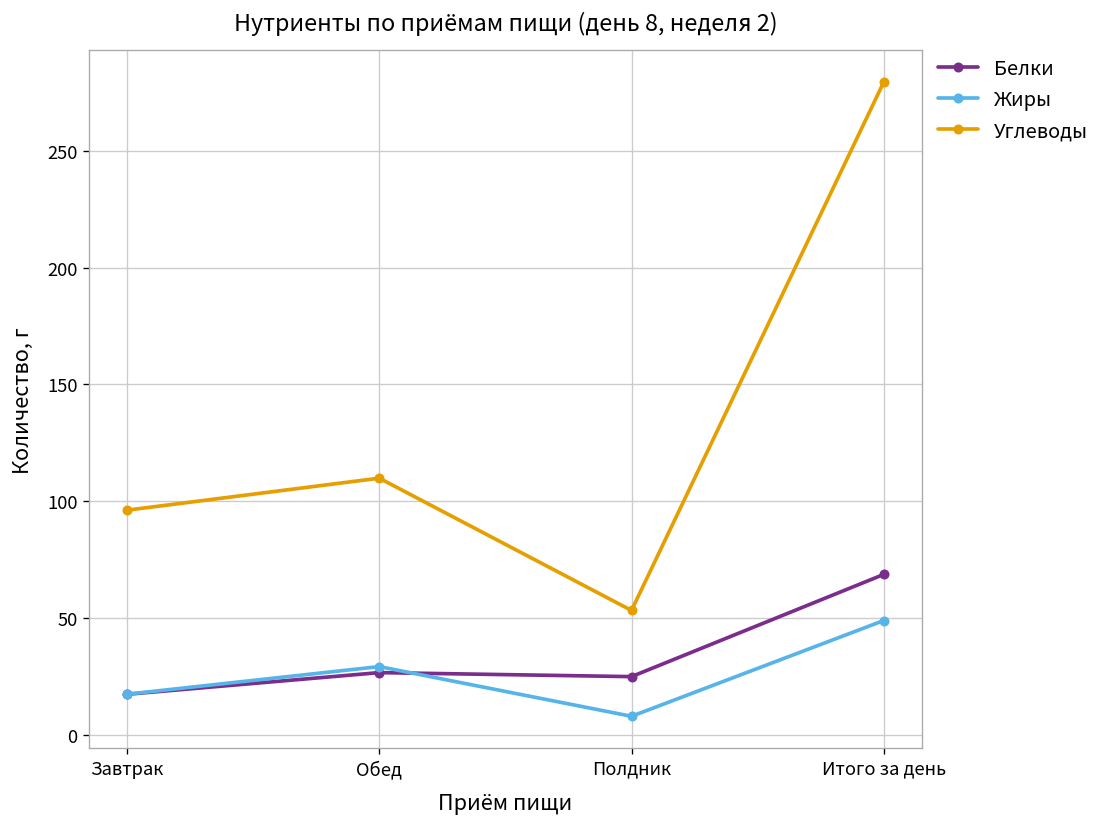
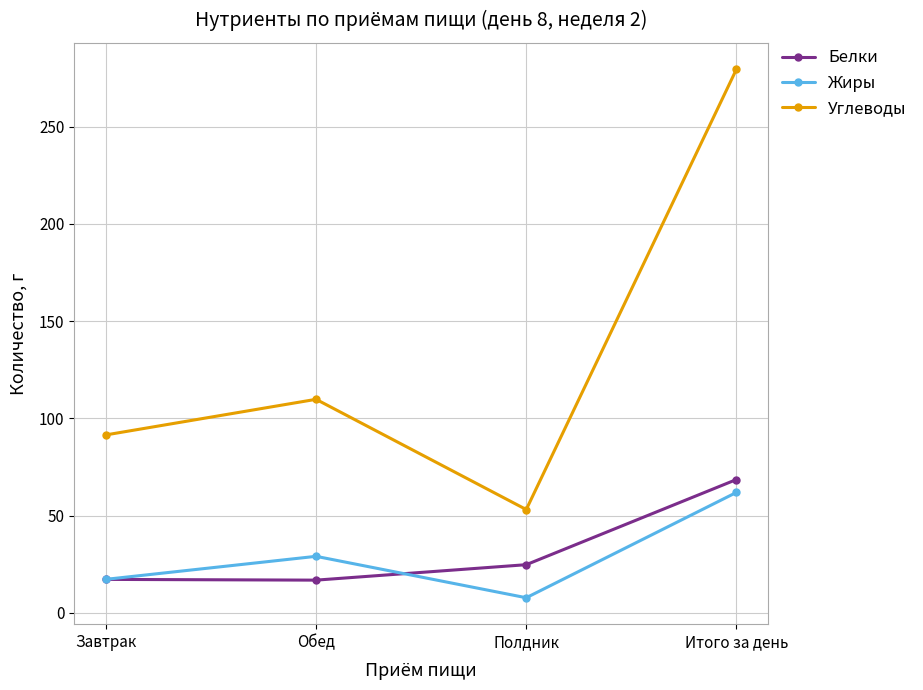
  {
    "Белки": {
-     "Обед": 27,
+     "Обед": 17,
      "Полдник": 25,
      "Итого за день": 69
    },
    "Жиры": {
      "Обед": 29,
      "Полдник": 8,
-     "Итого за день": 49
+     "Итого за день": 62
    },
    "Углеводы": {
-     "Завтрак": 96,
+     "Завтрак": 92,
      "Обед": 110,
      "Полдник": 53,
      "Итого за день": 279
    }
  }
